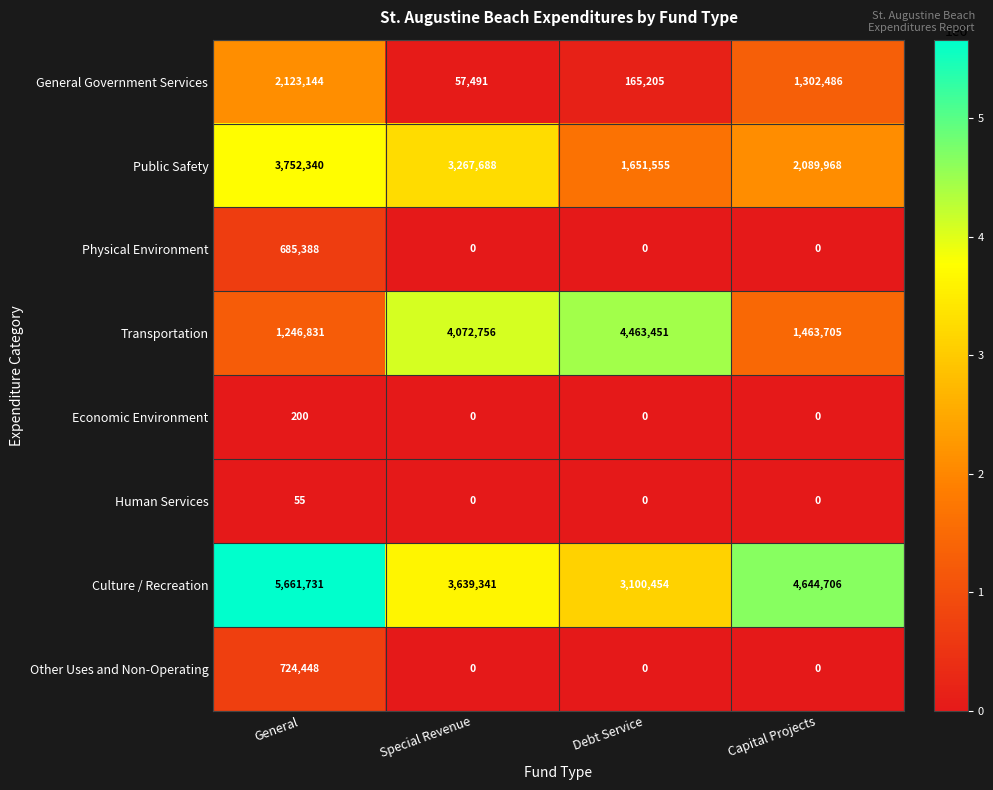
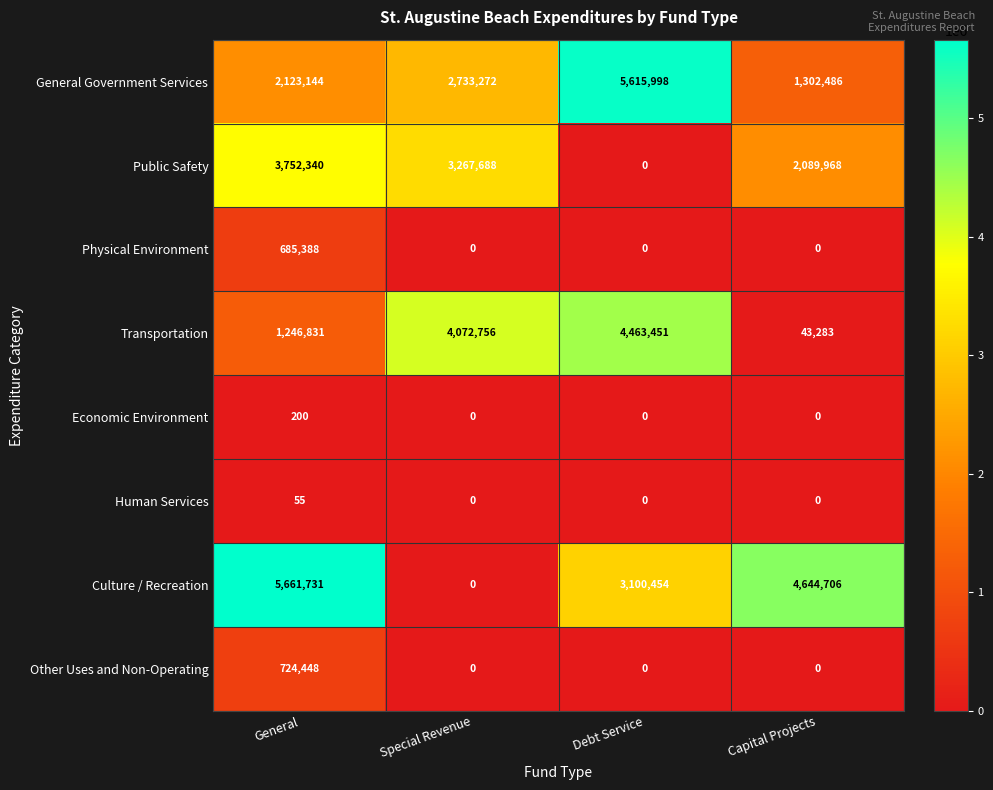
  {
    "General Government Services": {
      "General": "2,123,144",
-     "Special Revenue": "57,491",
-     "Debt Service": "165,205",
+     "Special Revenue": "2,733,272",
+     "Debt Service": "5,615,998",
      "Capital Projects": "1,302,486"
    },
    "Public Safety": {
      "General": "3,752,340",
      "Special Revenue": "3,267,688",
-     "Debt Service": "1,651,555",
+     "Debt Service": "0",
      "Capital Projects": "2,089,968"
    },
    "Physical Environment": {
      "General": "685,388",
      "Special Revenue": "0",
      "Debt Service": "0",
      "Capital Projects": "0"
    },
    "Transportation": {
      "General": "1,246,831",
      "Special Revenue": "4,072,756",
      "Debt Service": "4,463,451",
-     "Capital Projects": "1,463,705"
+     "Capital Projects": "43,283"
    },
    "Economic Environment": {
      "General": "200",
      "Special Revenue": "0",
      "Debt Service": "0",
      "Capital Projects": "0"
    },
    "Human Services": {
      "General": "55",
      "Special Revenue": "0",
      "Debt Service": "0",
      "Capital Projects": "0"
    },
    "Culture / Recreation": {
      "General": "5,661,731",
-     "Special Revenue": "3,639,341",
+     "Special Revenue": "0",
      "Debt Service": "3,100,454",
      "Capital Projects": "4,644,706"
    },
    "Other Uses and Non-Operating": {
      "General": "724,448",
      "Special Revenue": "0",
      "Debt Service": "0",
      "Capital Projects": "0"
    }
  }
